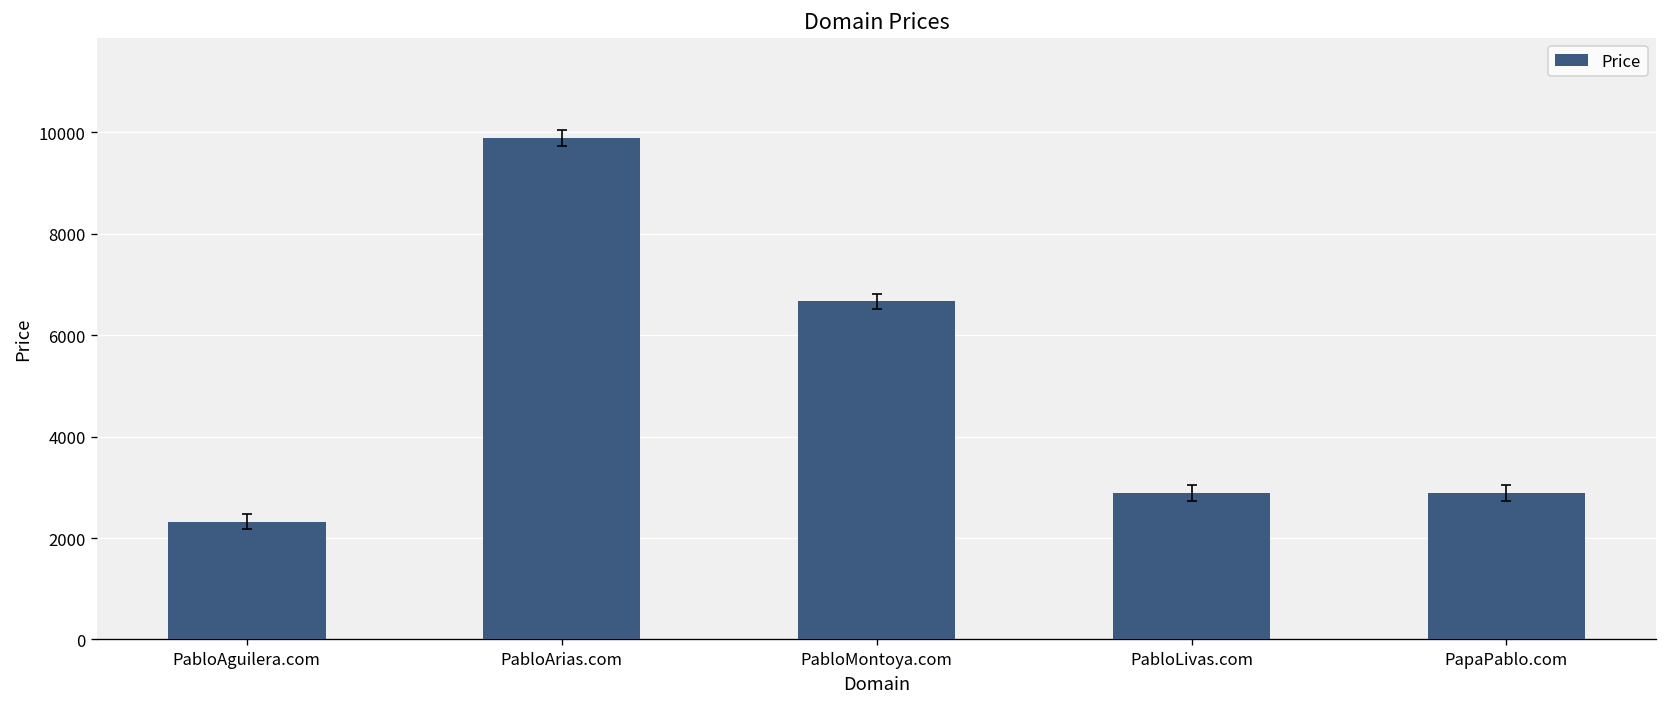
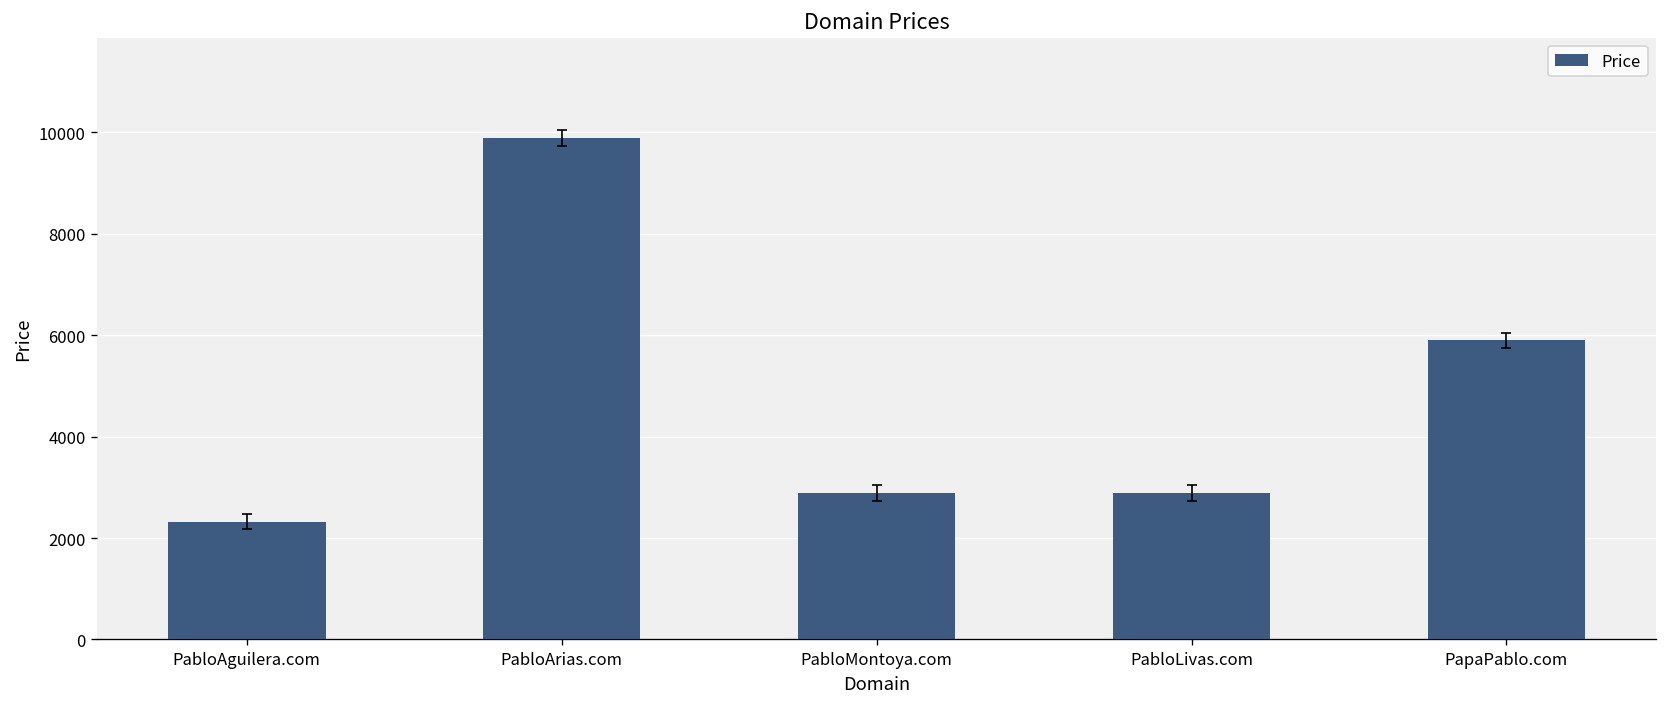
  {
    "Price": {
      "PabloAguilera.com": 2300,
      "PabloArias.com": 9900,
-     "PabloMontoya.com": 6700,
+     "PabloMontoya.com": 2900,
      "PabloLivas.com": 2900,
-     "PapaPablo.com": 2900
+     "PapaPablo.com": 5900
    }
  }
